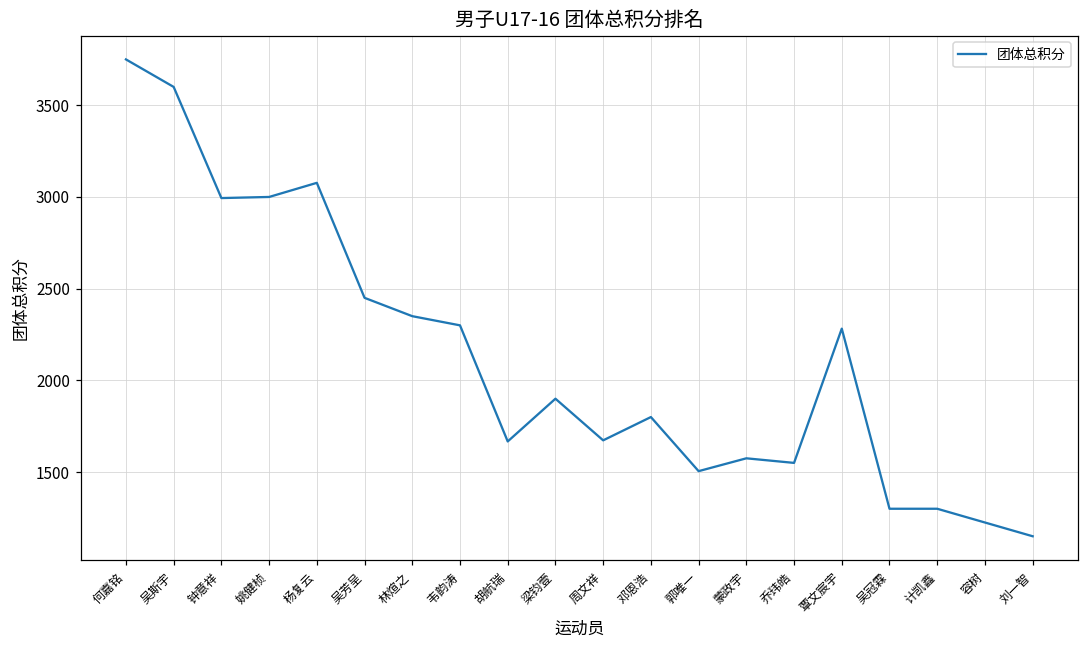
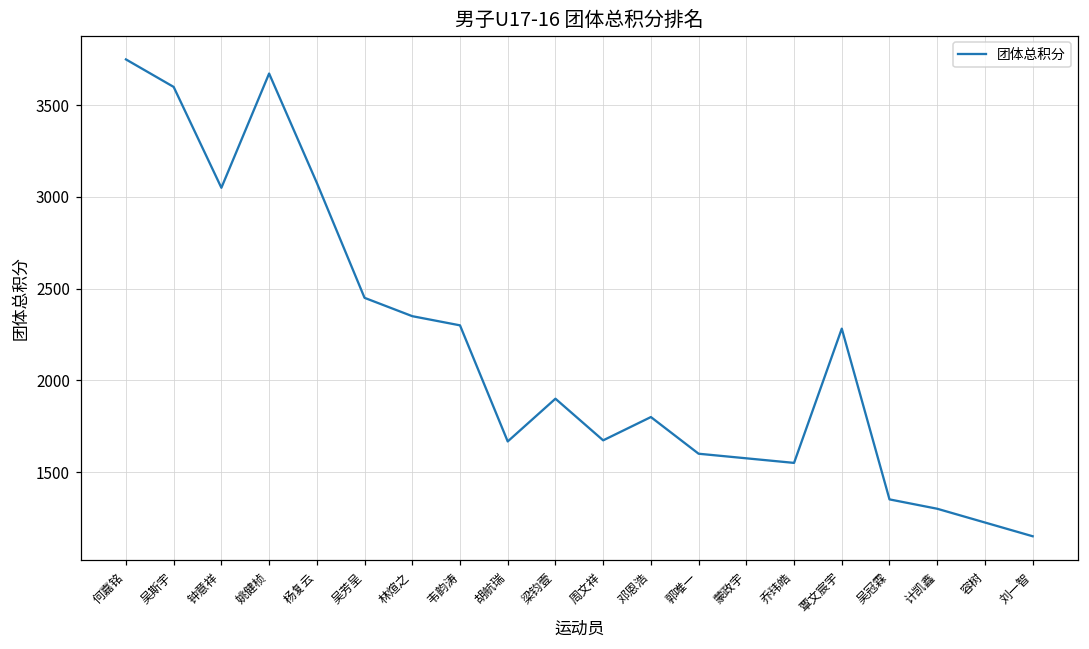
  {
    "何嘉铭": 3750,
    "吴斯宇": 3600,
-   "钟意祥": 2990,
-   "姚健桢": 3000,
+   "钟意祥": 3050,
+   "姚健桢": 3670,
    "杨复云": 3080,
    "吴芳呈": 2450,
    "林煊之": 2350,
    "韦韵涛": 2300,
    "胡航瑞": 1670,
    "梁钧壹": 1900,
    "周文祥": 1670,
    "邓恩浩": 1800,
-   "郭唯一": 1510,
+   "郭唯一": 1600,
    "蒙政宇": 1580,
    "乔玮皓": 1550,
    "覃文宸宇": 2280,
-   "吴冠霖": 1300,
+   "吴冠霖": 1350,
    "计凯鑫": 1300,
    "容树": 1230,
    "刘一智": 1150
  }
